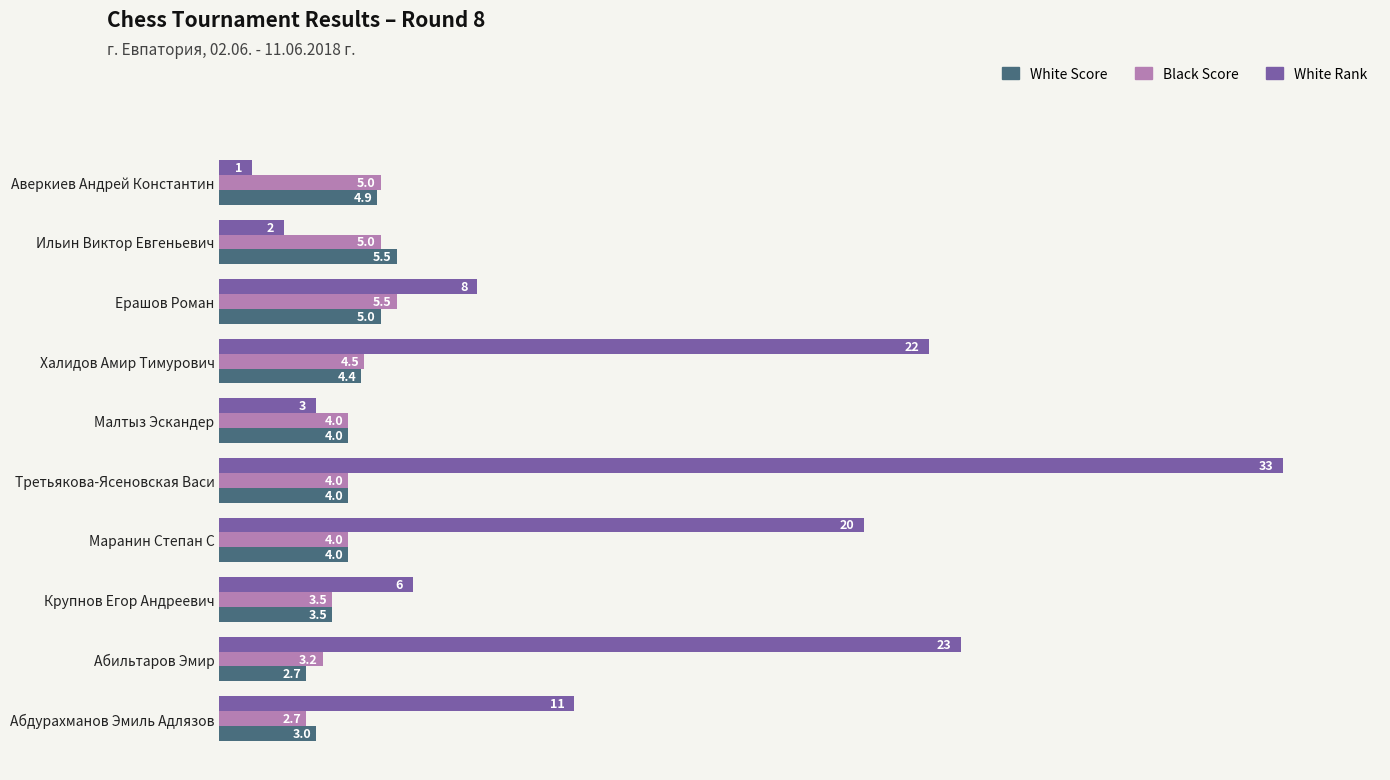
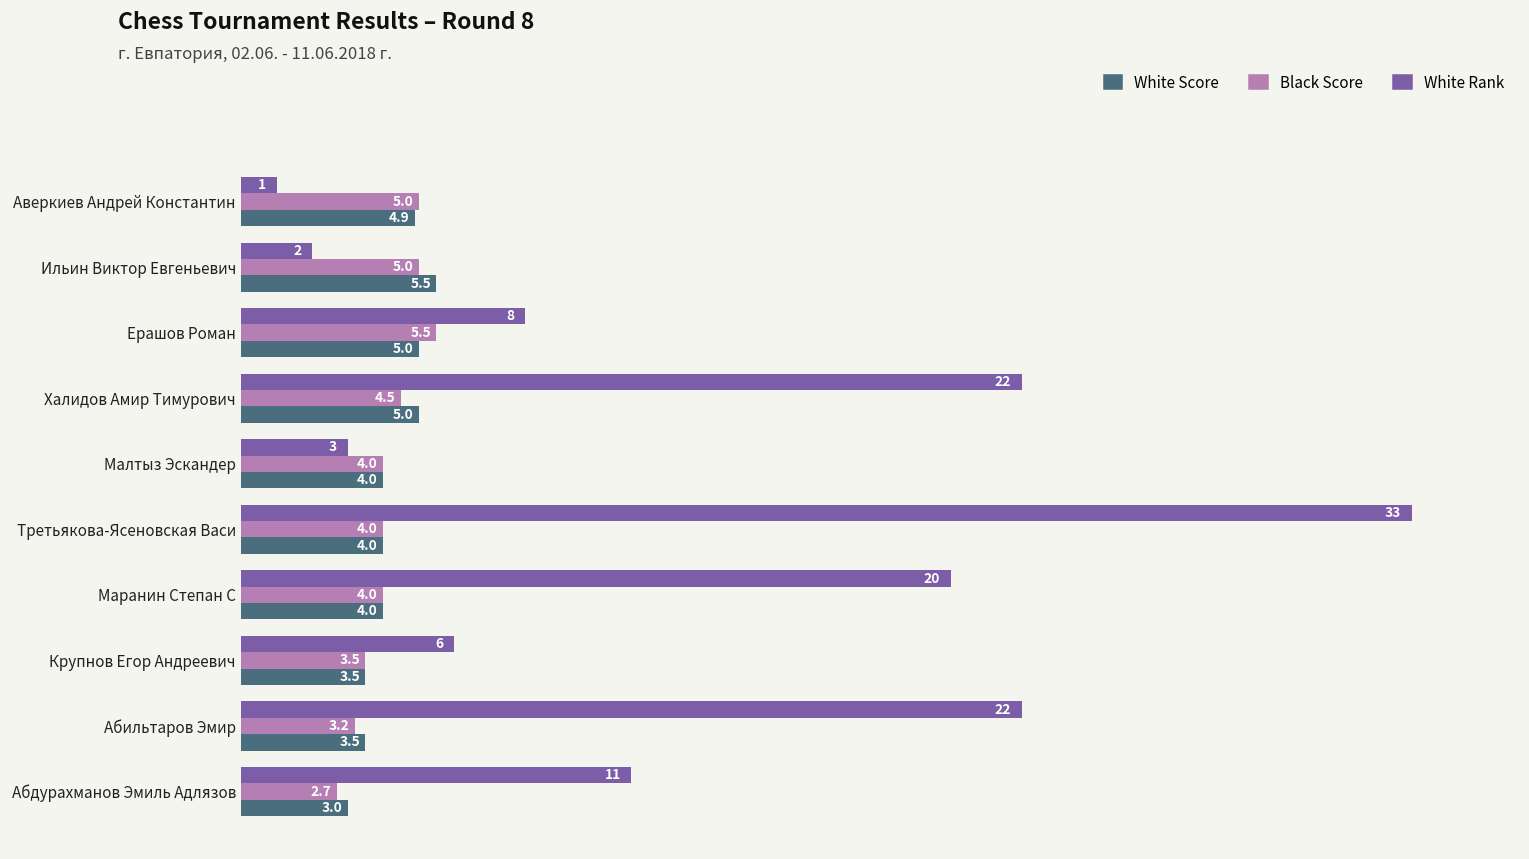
  {
    "White Score": {
      "Аверкиев Андрей Константин": 4.9,
      "Ильин Виктор Евгеньевич": 5.5,
      "Ерашов Роман": 5.0,
-     "Халидов Амир Тимурович": 4.4,
+     "Халидов Амир Тимурович": 5.0,
      "Малтыз Эскандер": 4.0,
      "Третьякова-Ясеновская Васи": 4.0,
      "Маранин Степан С": 4.0,
      "Крупнов Егор Андреевич": 3.5,
-     "Абильтаров Эмир": 2.7,
+     "Абильтаров Эмир": 3.5,
      "Абдурахманов Эмиль Адлязов": 3.0
    },
    "Black Score": {
      "Аверкиев Андрей Константин": 5.0,
      "Ильин Виктор Евгеньевич": 5.0,
      "Ерашов Роман": 5.5,
      "Халидов Амир Тимурович": 4.5,
      "Малтыз Эскандер": 4.0,
      "Третьякова-Ясеновская Васи": 4.0,
      "Маранин Степан С": 4.0,
      "Крупнов Егор Андреевич": 3.5,
      "Абильтаров Эмир": 3.2,
      "Абдурахманов Эмиль Адлязов": 2.7
    },
    "White Rank": {
      "Аверкиев Андрей Константин": 1,
      "Ильин Виктор Евгеньевич": 2,
      "Ерашов Роман": 8,
      "Халидов Амир Тимурович": 22,
      "Малтыз Эскандер": 3,
      "Третьякова-Ясеновская Васи": 33,
      "Маранин Степан С": 20,
      "Крупнов Егор Андреевич": 6,
-     "Абильтаров Эмир": 23,
+     "Абильтаров Эмир": 22,
      "Абдурахманов Эмиль Адлязов": 11
    }
  }
